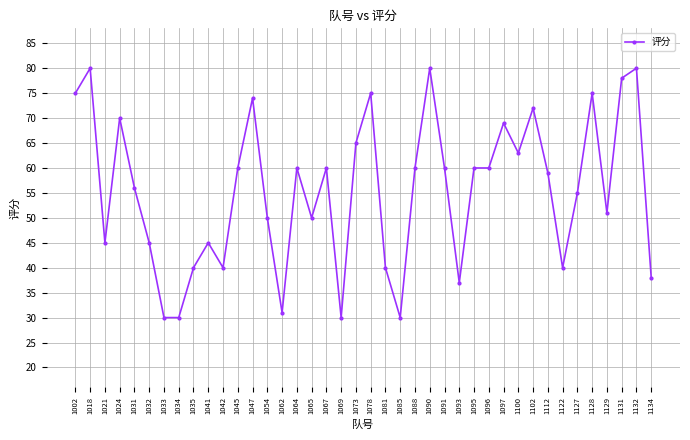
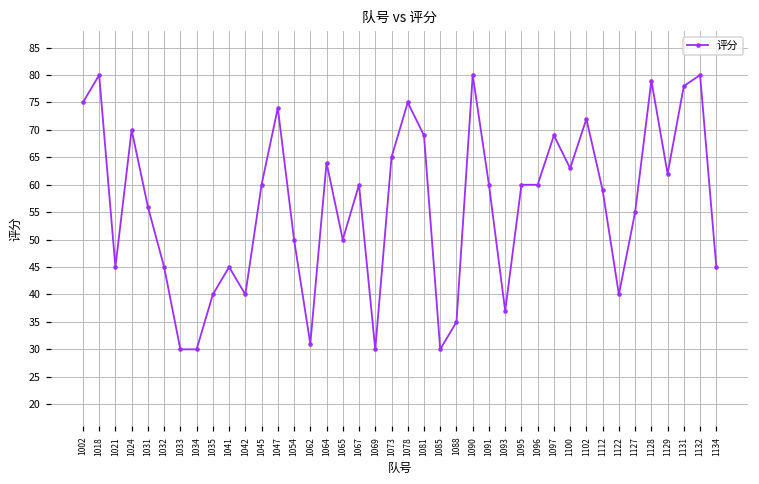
  {
    "1002": 75,
    "1018": 80,
    "1021": 45,
    "1024": 70,
    "1031": 56,
    "1032": 45,
    "1033": 30,
    "1034": 30,
    "1035": 40,
    "1041": 45,
    "1042": 40,
    "1045": 60,
    "1047": 74,
    "1054": 50,
    "1062": 31,
-   "1064": 60,
+   "1064": 64,
    "1065": 50,
    "1067": 60,
    "1069": 30,
    "1073": 65,
    "1078": 75,
-   "1081": 40,
+   "1081": 69,
    "1085": 30,
-   "1088": 60,
+   "1088": 35,
    "1090": 80,
    "1091": 60,
    "1093": 37,
    "1095": 60,
    "1096": 60,
    "1097": 69,
    "1100": 63,
    "1102": 72,
    "1112": 59,
    "1122": 40,
    "1127": 55,
-   "1128": 75,
-   "1129": 51,
+   "1128": 79,
+   "1129": 62,
    "1131": 78,
    "1132": 80,
-   "1134": 38
+   "1134": 45
  }
